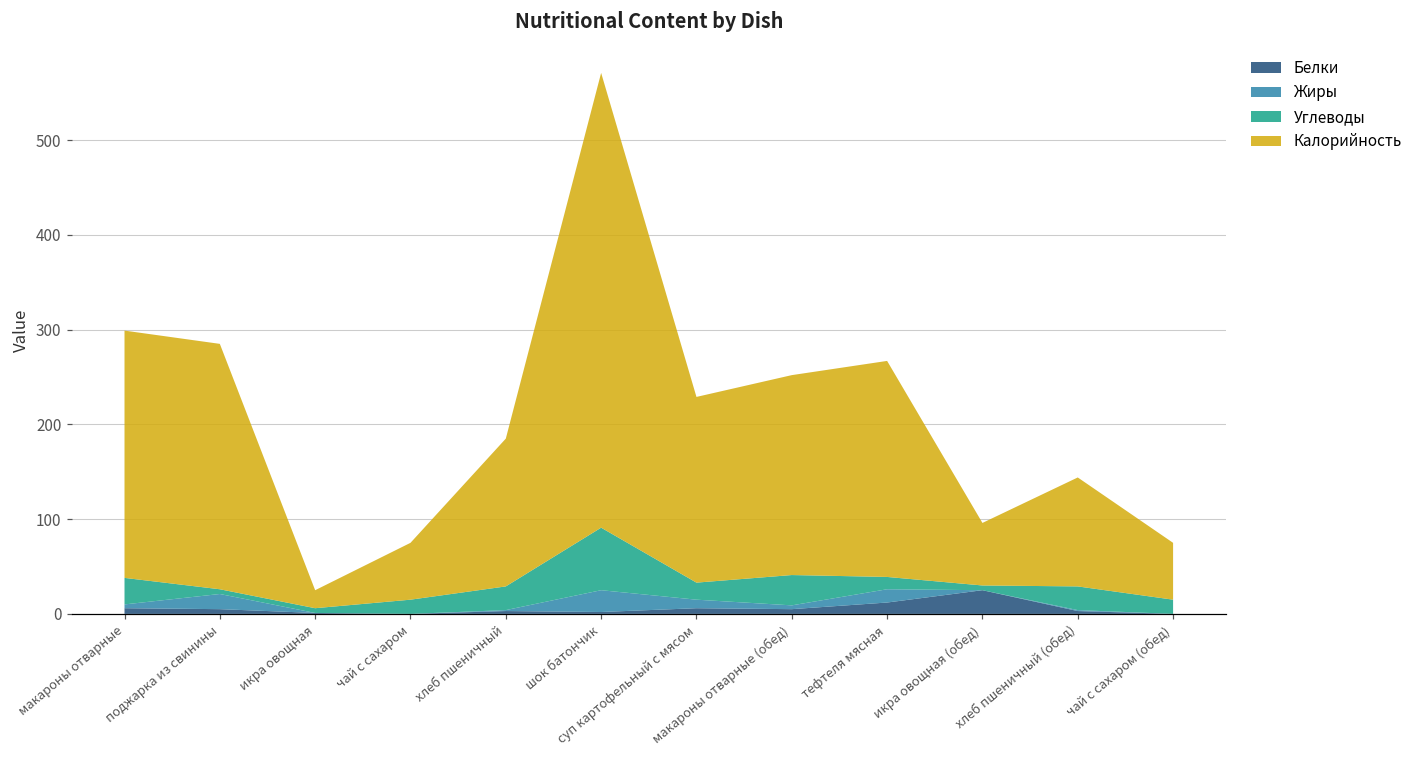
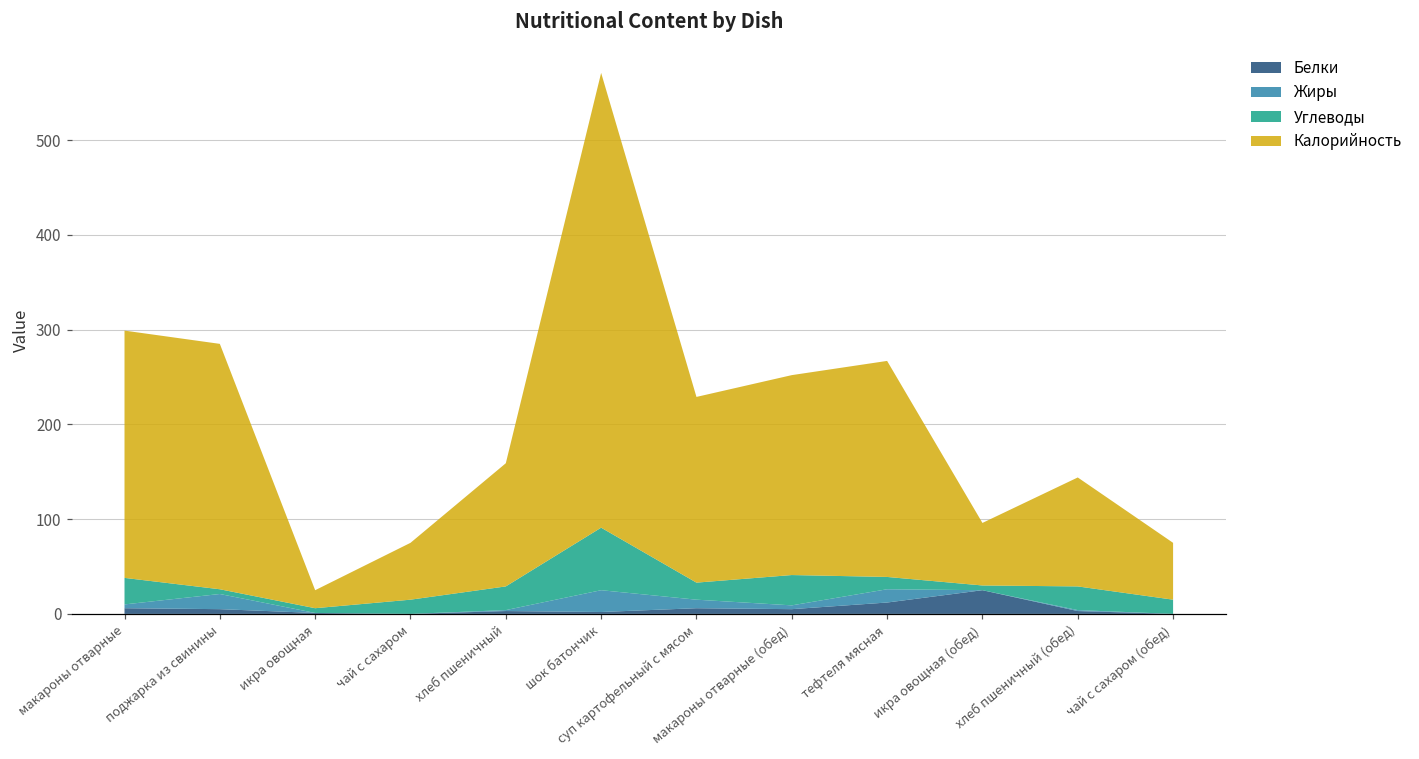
  {
    "Белки": {
      "макароны отварные": 10,
      "поджарка из свинины": 10,
      "суп картофельный с мясом": 10,
      "макароны отварные (обед)": 10,
      "тефтеля мясная": 10
    },
    "Калорийность": {
      "макароны отварные": 260,
      "поджарка из свинины": 260,
      "икра овощная": 20,
      "чай с сахаром": 60,
-     "хлеб пшеничный": 160,
+     "хлеб пшеничный": 130,
      "шок батончик": 480,
      "суп картофельный с мясом": 200,
      "макароны отварные (обед)": 210,
      "тефтеля мясная": 230,
      "икра овощная (обед)": 70,
      "хлеб пшеничный (обед)": 120,
      "чай с сахаром (обед)": 60
    }
  }
